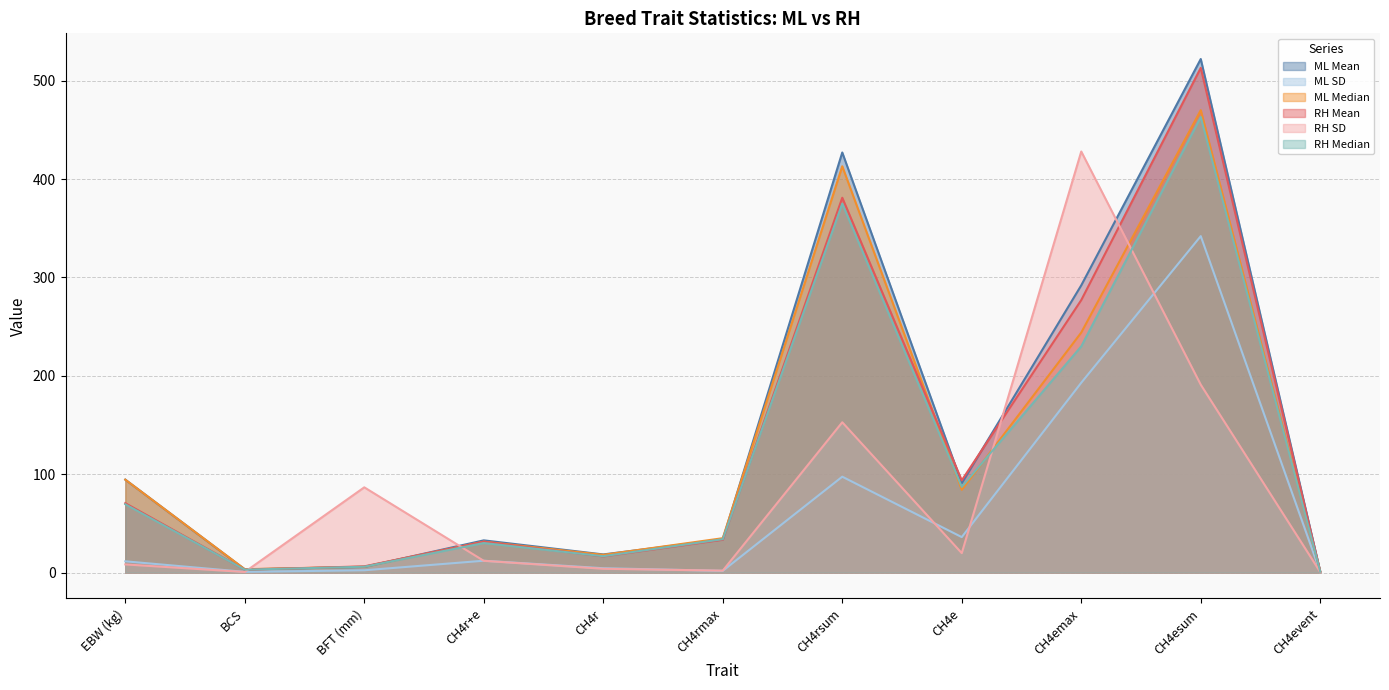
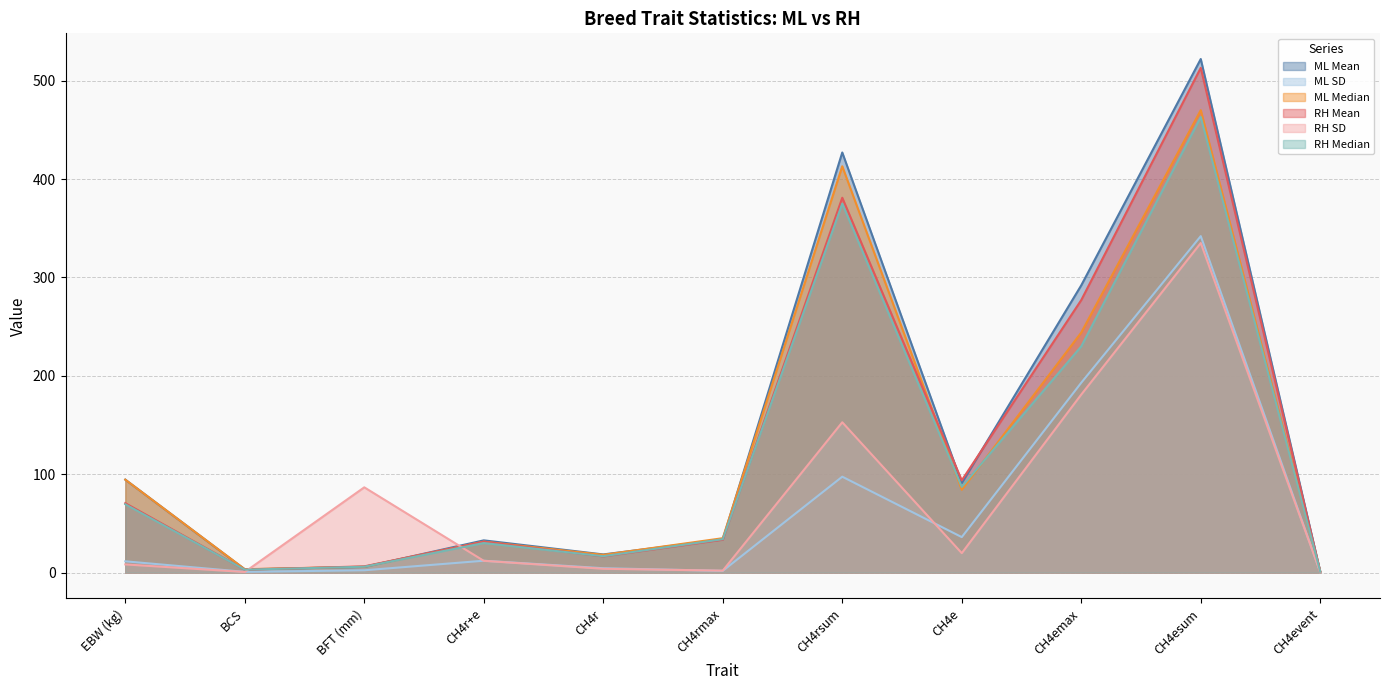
  {
    "RH SD": {
      "EBW (kg)": 10,
      "BFT (mm)": 90,
      "CH4rsum": 150,
      "CH4e": 20,
-     "CH4emax": 430,
-     "CH4esum": 190
+     "CH4emax": 180,
+     "CH4esum": 340
    }
  }
